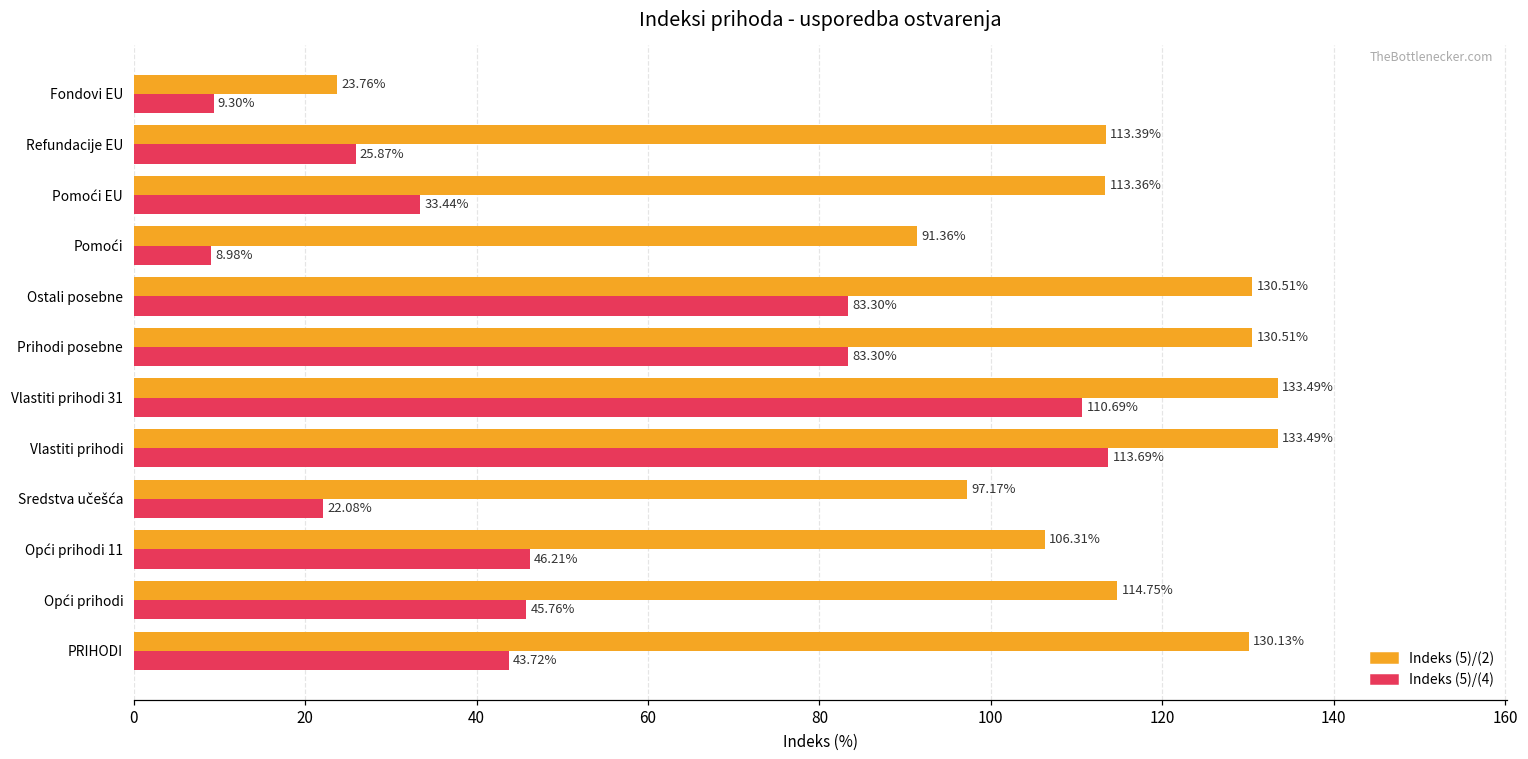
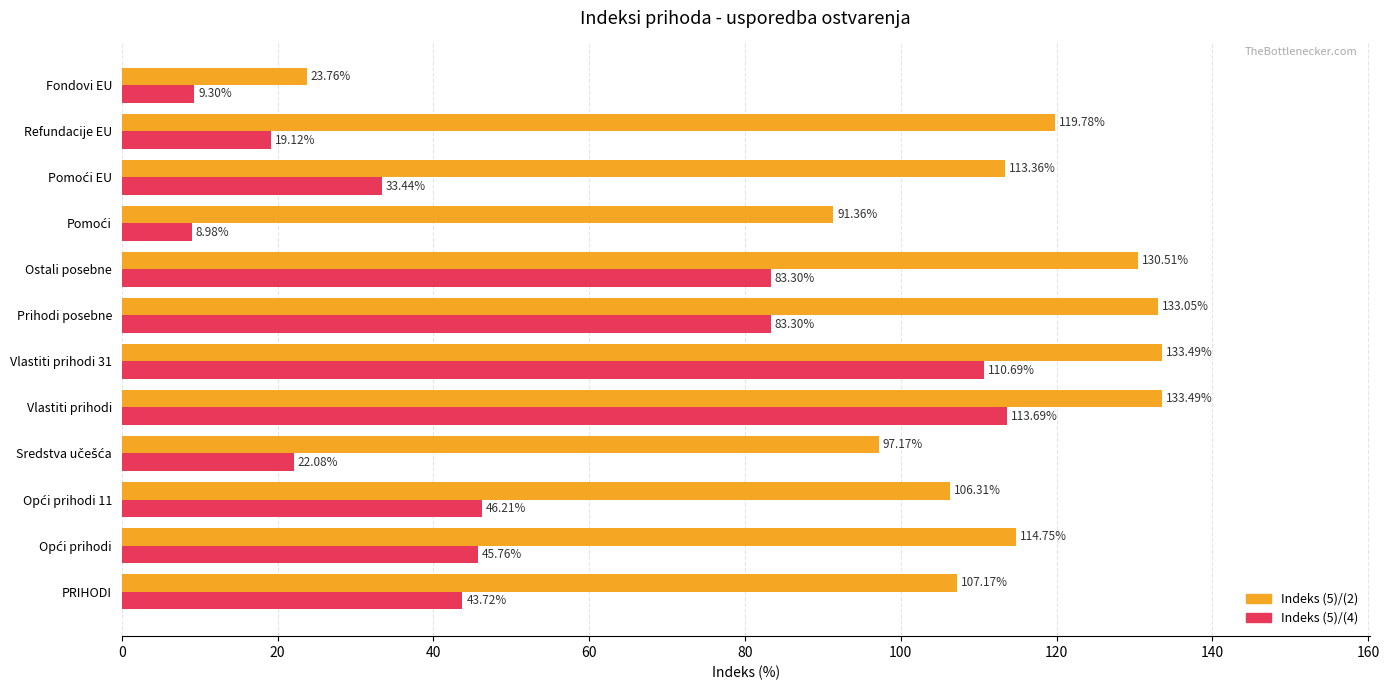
  {
    "Indeks (5)/(2)": {
      "Fondovi EU": "23.76%",
-     "Refundacije EU": "113.39%",
+     "Refundacije EU": "119.78%",
      "Pomoći EU": "113.36%",
      "Pomoći": "91.36%",
      "Ostali posebne": "130.51%",
-     "Prihodi posebne": "130.51%",
+     "Prihodi posebne": "133.05%",
      "Vlastiti prihodi 31": "133.49%",
      "Vlastiti prihodi": "133.49%",
      "Sredstva učešća": "97.17%",
      "Opći prihodi 11": "106.31%",
      "Opći prihodi": "114.75%",
-     "PRIHODI": "130.13%"
+     "PRIHODI": "107.17%"
    },
    "Indeks (5)/(4)": {
      "Fondovi EU": "9.30%",
-     "Refundacije EU": "25.87%",
+     "Refundacije EU": "19.12%",
      "Pomoći EU": "33.44%",
      "Pomoći": "8.98%",
      "Ostali posebne": "83.30%",
      "Prihodi posebne": "83.30%",
      "Vlastiti prihodi 31": "110.69%",
      "Vlastiti prihodi": "113.69%",
      "Sredstva učešća": "22.08%",
      "Opći prihodi 11": "46.21%",
      "Opći prihodi": "45.76%",
      "PRIHODI": "43.72%"
    }
  }
